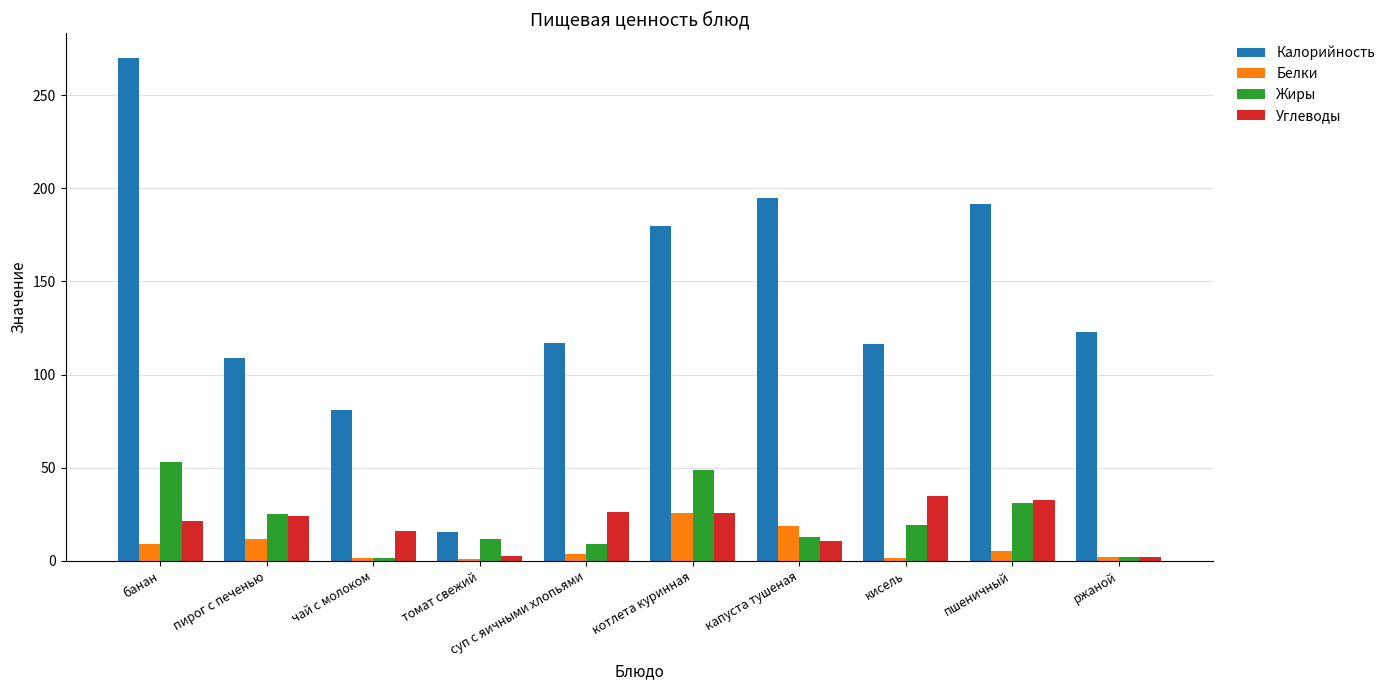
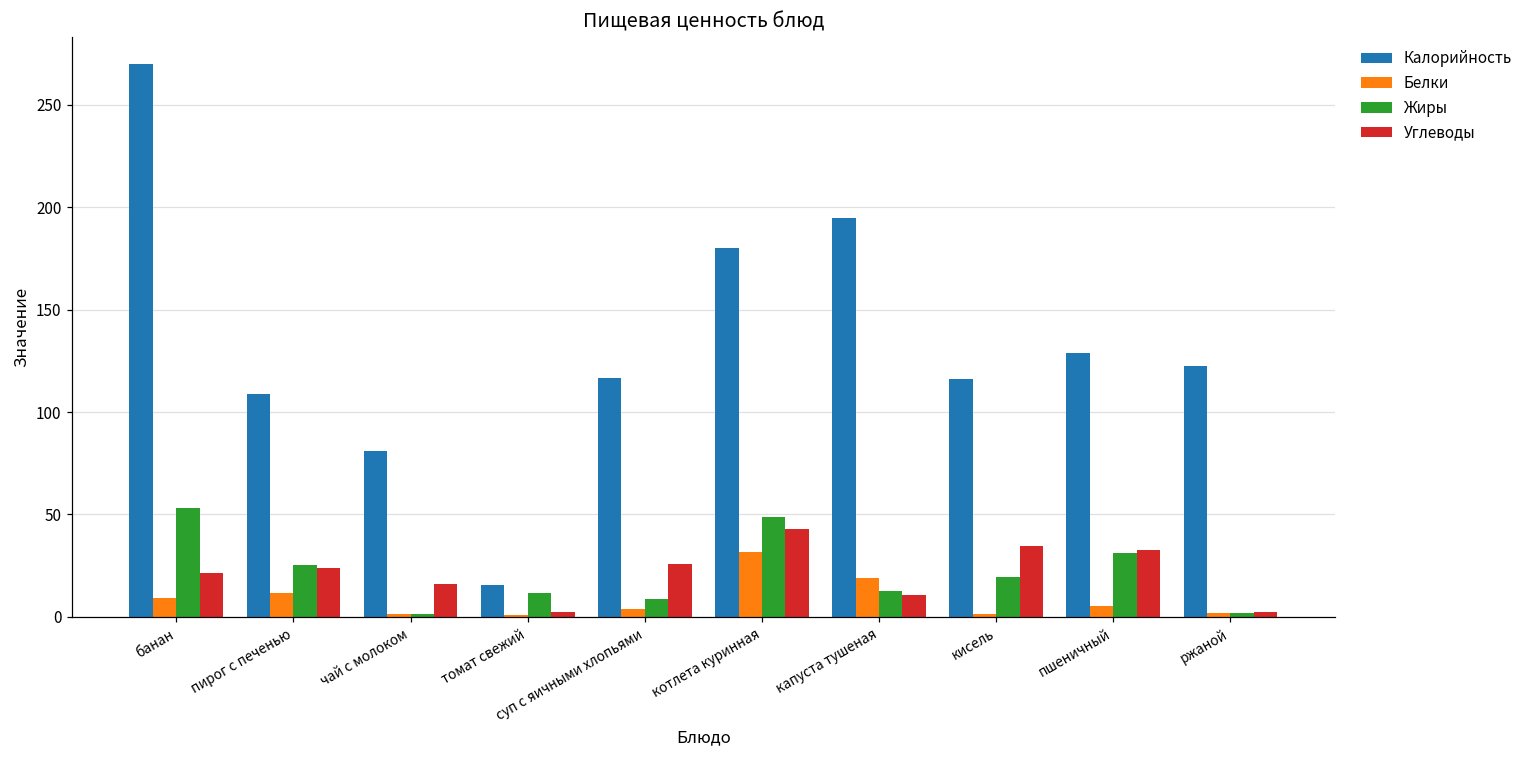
  {
    "Калорийность": {
      "банан": 270,
      "пирог с печенью": 109,
      "чай с молоком": 81,
      "томат свежий": 16,
      "суп с яичными хлопьями": 117,
      "котлета куринная": 180,
      "капуста тушеная": 195,
      "кисель": 116,
-     "пшеничный": 192,
+     "пшеничный": 129,
      "ржаной": 123
    },
    "Белки": {
      "банан": 9,
      "пирог с печенью": 12,
      "чай с молоком": 2,
      "суп с яичными хлопьями": 4,
-     "котлета куринная": 26,
+     "котлета куринная": 32,
      "капуста тушеная": 19,
      "кисель": 1,
      "пшеничный": 5,
      "ржаной": 2
    },
    "Жиры": {
      "банан": 53,
      "пирог с печенью": 25,
      "томат свежий": 12,
      "суп с яичными хлопьями": 9,
      "котлета куринная": 49,
      "капуста тушеная": 13,
      "кисель": 19,
      "пшеничный": 31,
      "ржаной": 2
    },
    "Углеводы": {
      "банан": 21,
      "пирог с печенью": 24,
      "чай с молоком": 16,
      "томат свежий": 2,
      "суп с яичными хлопьями": 26,
-     "котлета куринная": 26,
+     "котлета куринная": 43,
      "капуста тушеная": 11,
      "кисель": 35,
      "пшеничный": 33,
      "ржаной": 2
    }
  }
